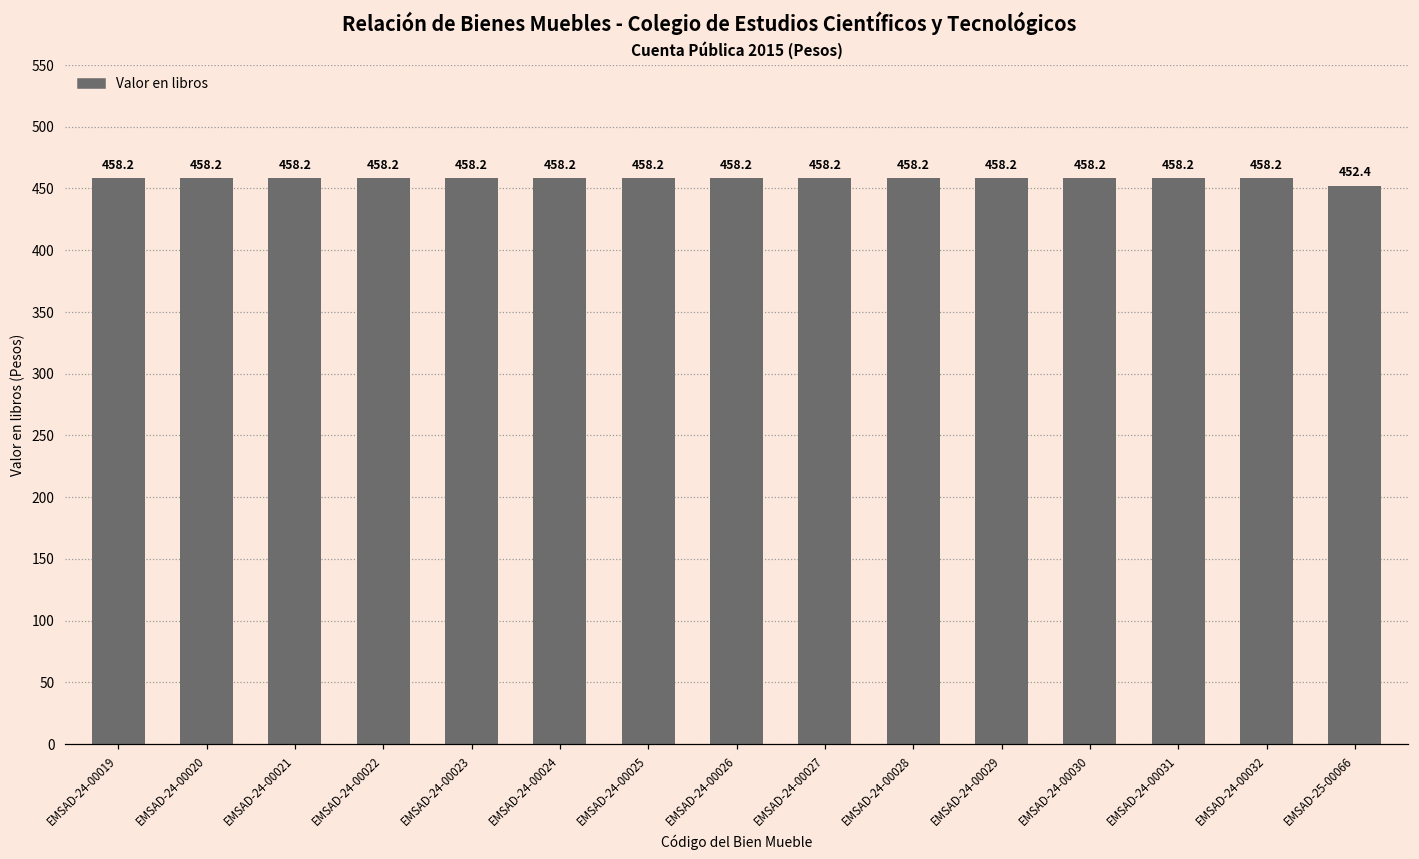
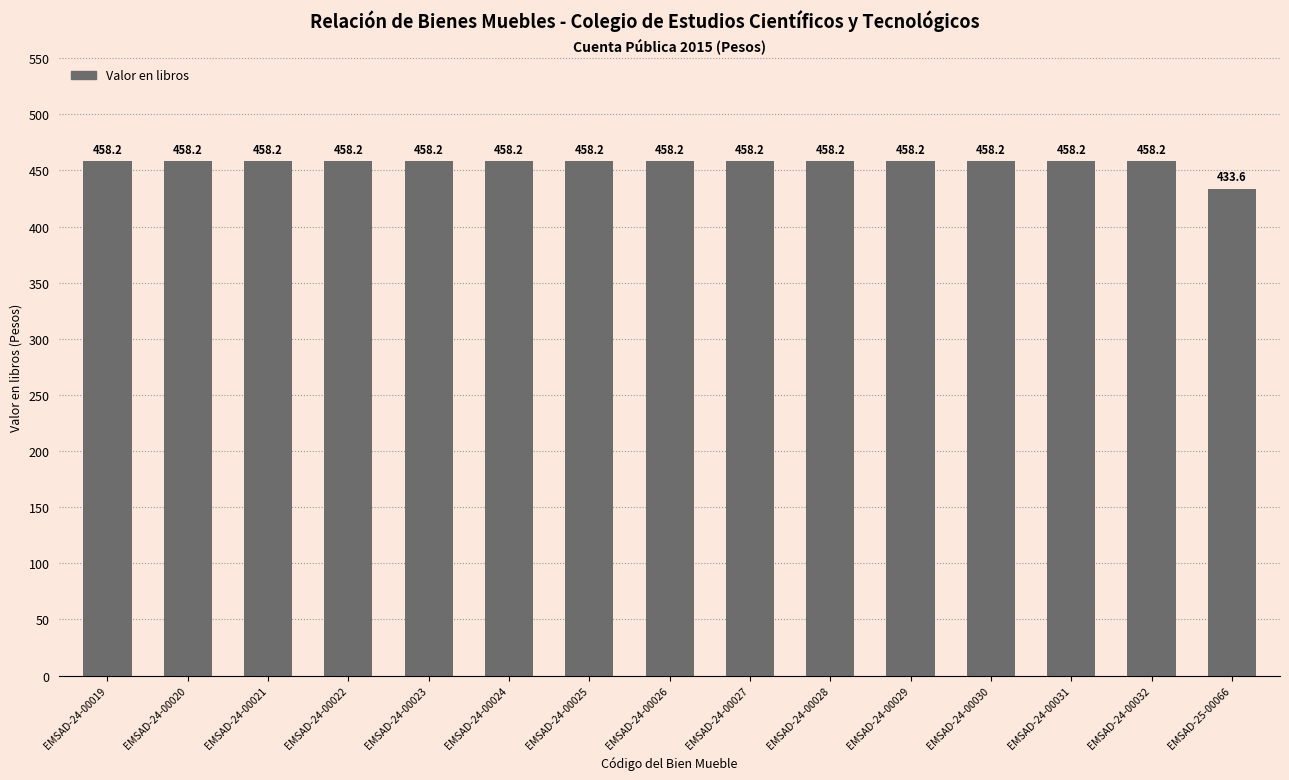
  {
    "EMSAD-24-00019": 458.2,
    "EMSAD-24-00020": 458.2,
    "EMSAD-24-00021": 458.2,
    "EMSAD-24-00022": 458.2,
    "EMSAD-24-00023": 458.2,
    "EMSAD-24-00024": 458.2,
    "EMSAD-24-00025": 458.2,
    "EMSAD-24-00026": 458.2,
    "EMSAD-24-00027": 458.2,
    "EMSAD-24-00028": 458.2,
    "EMSAD-24-00029": 458.2,
    "EMSAD-24-00030": 458.2,
    "EMSAD-24-00031": 458.2,
    "EMSAD-24-00032": 458.2,
-   "EMSAD-25-00066": 452.4
+   "EMSAD-25-00066": 433.6
  }
